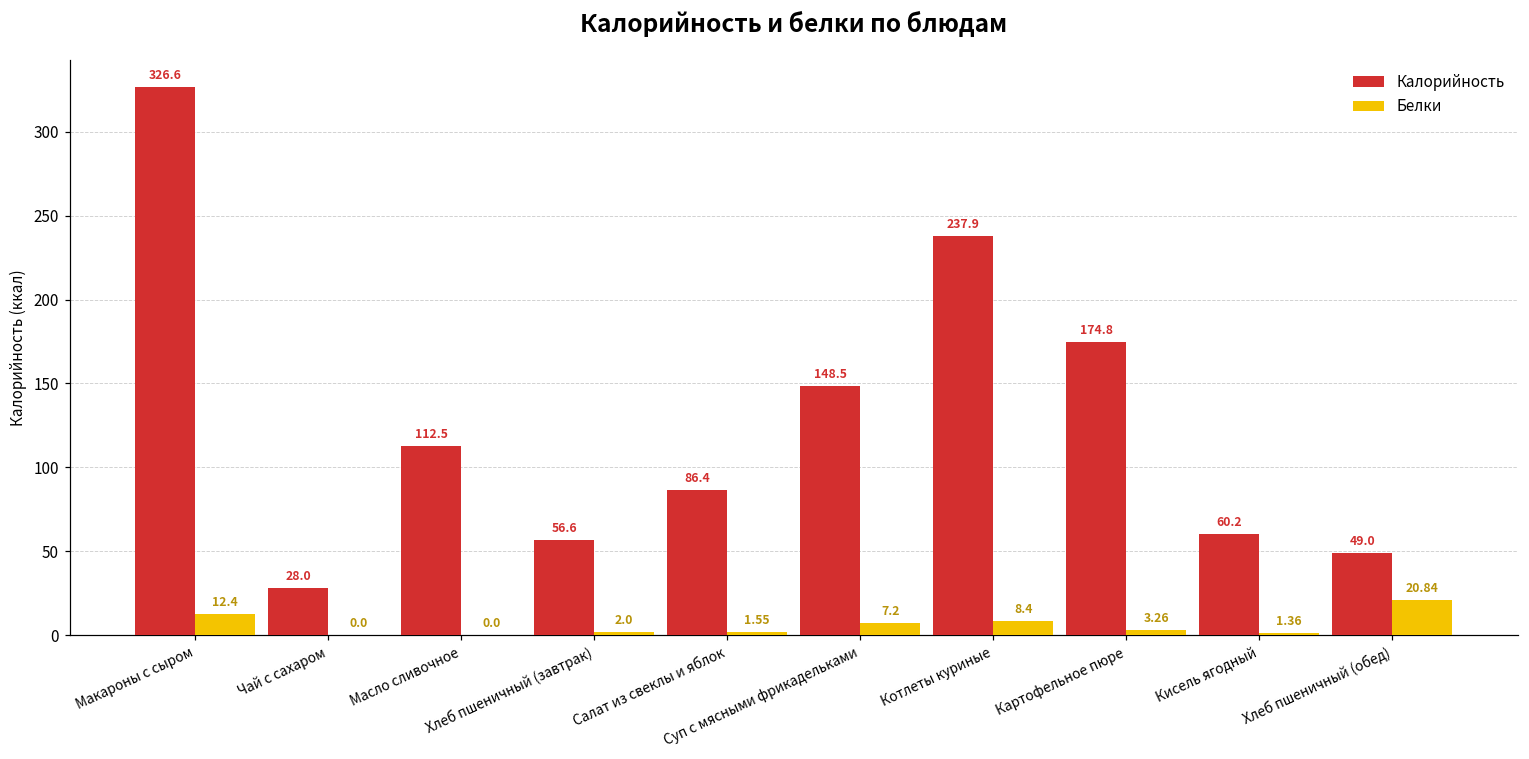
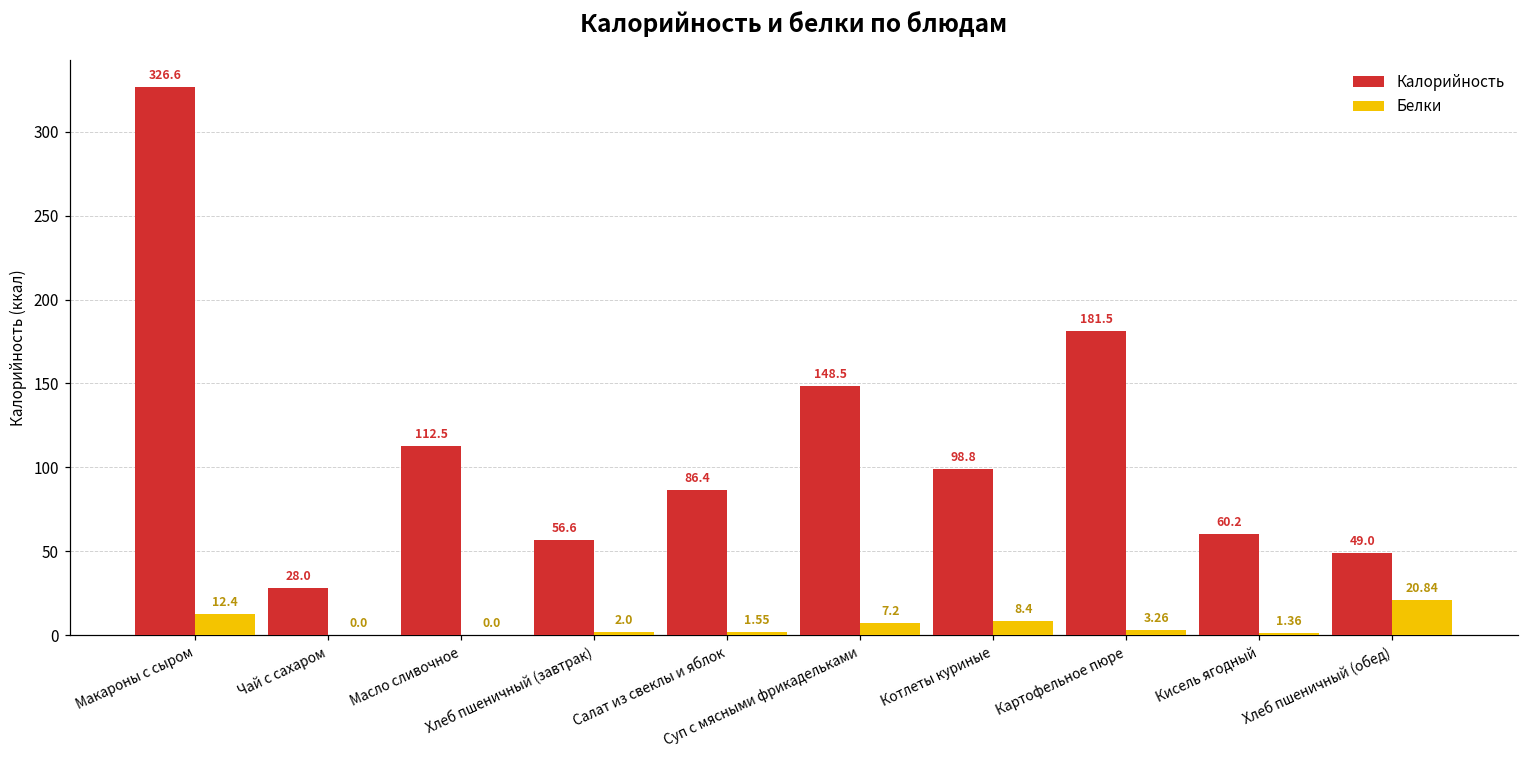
  {
    "Калорийность": {
      "Макароны с сыром": 326.6,
      "Чай с сахаром": 28.0,
      "Масло сливочное": 112.5,
      "Хлеб пшеничный (завтрак)": 56.6,
      "Салат из свеклы и яблок": 86.4,
      "Суп с мясными фрикадельками": 148.5,
-     "Котлеты куриные": 237.9,
-     "Картофельное пюре": 174.8,
+     "Котлеты куриные": 98.8,
+     "Картофельное пюре": 181.5,
      "Кисель ягодный": 60.2,
      "Хлеб пшеничный (обед)": 49.0
    },
    "Белки": {
      "Макароны с сыром": 12.4,
      "Чай с сахаром": 0.0,
      "Масло сливочное": 0.0,
      "Хлеб пшеничный (завтрак)": 2.0,
      "Салат из свеклы и яблок": 1.55,
      "Суп с мясными фрикадельками": 7.2,
      "Котлеты куриные": 8.4,
      "Картофельное пюре": 3.26,
      "Кисель ягодный": 1.36,
      "Хлеб пшеничный (обед)": 20.84
    }
  }
